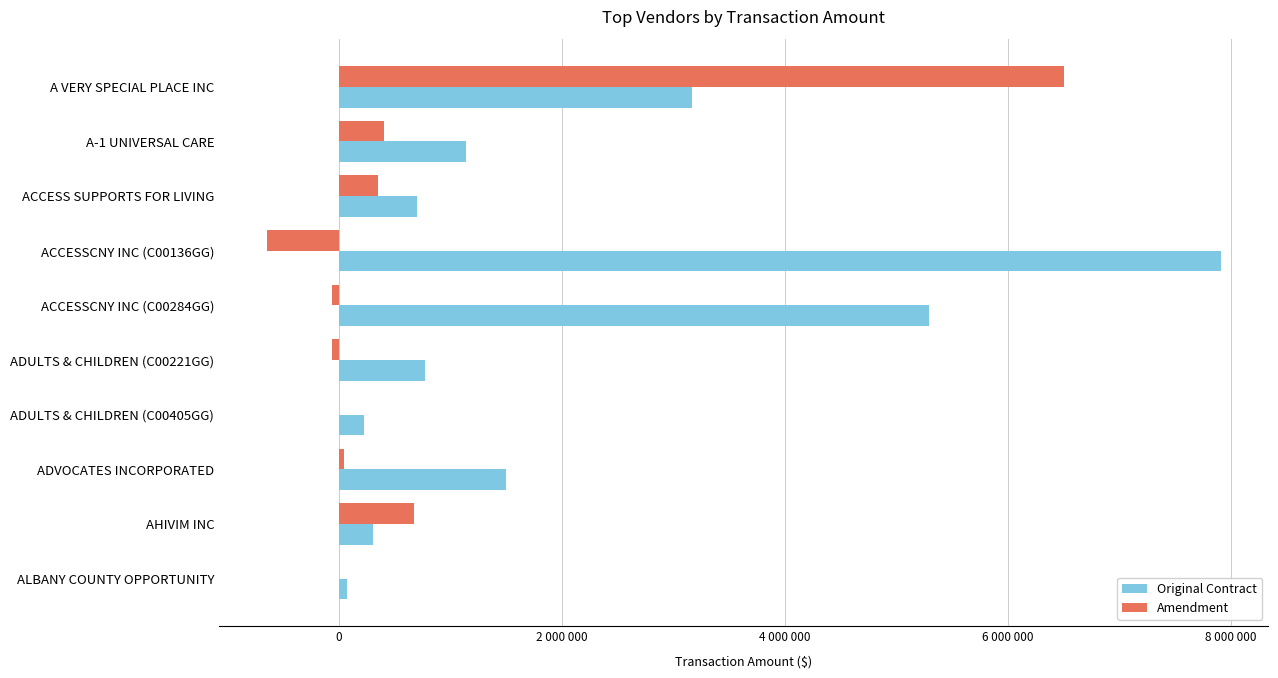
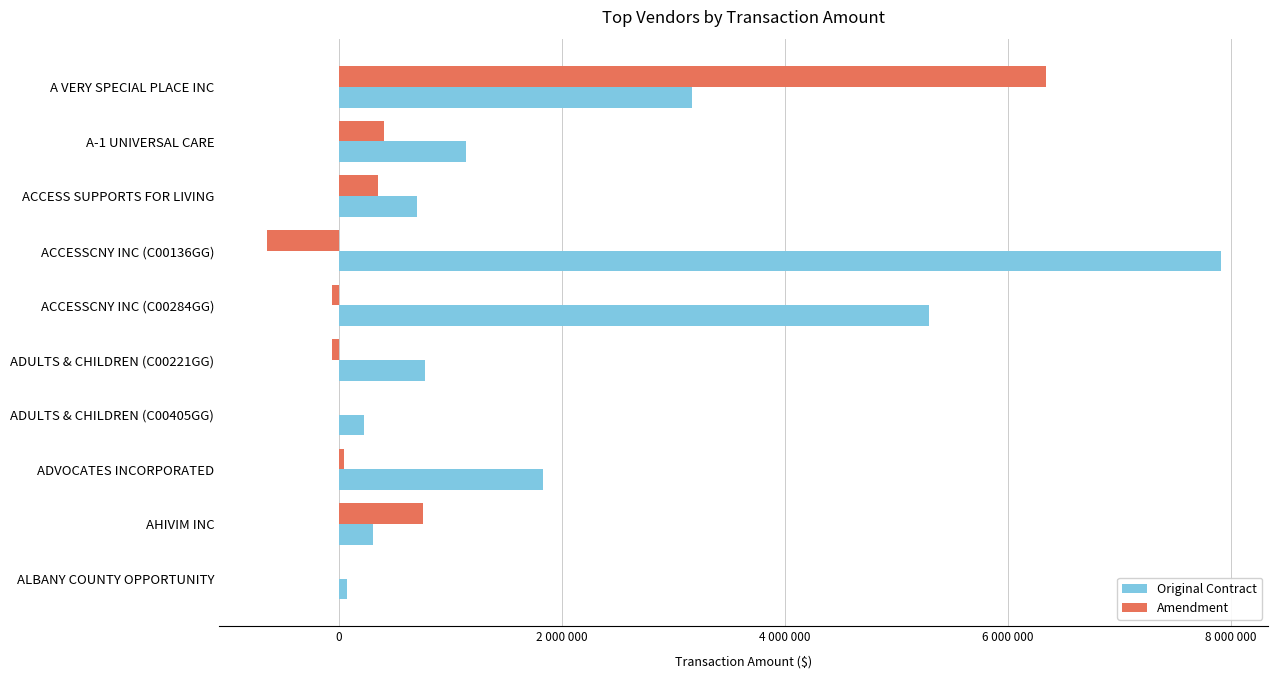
  {
    "Original Contract": {
      "A VERY SPECIAL PLACE INC": 3170000,
      "A-1 UNIVERSAL CARE": 1140000,
      "ACCESS SUPPORTS FOR LIVING": 700000,
      "ACCESSCNY INC (C00136GG)": 7910000,
      "ACCESSCNY INC (C00284GG)": 5290000,
      "ADULTS & CHILDREN (C00221GG)": 770000,
      "ADULTS & CHILDREN (C00405GG)": 230000,
-     "ADVOCATES INCORPORATED": 1500000,
+     "ADVOCATES INCORPORATED": 1830000,
      "AHIVIM INC": 310000,
      "ALBANY COUNTY OPPORTUNITY": 70000
    },
    "Amendment": {
-     "A VERY SPECIAL PLACE INC": 6500000,
+     "A VERY SPECIAL PLACE INC": 6350000,
      "A-1 UNIVERSAL CARE": 410000,
      "ACCESS SUPPORTS FOR LIVING": 360000,
      "ACCESSCNY INC (C00136GG)": -650000,
      "ACCESSCNY INC (C00284GG)": -60000,
      "ADULTS & CHILDREN (C00221GG)": -60000,
      "ADULTS & CHILDREN (C00405GG)": 0,
      "ADVOCATES INCORPORATED": 50000,
-     "AHIVIM INC": 680000,
+     "AHIVIM INC": 750000,
      "ALBANY COUNTY OPPORTUNITY": 0
    }
  }
